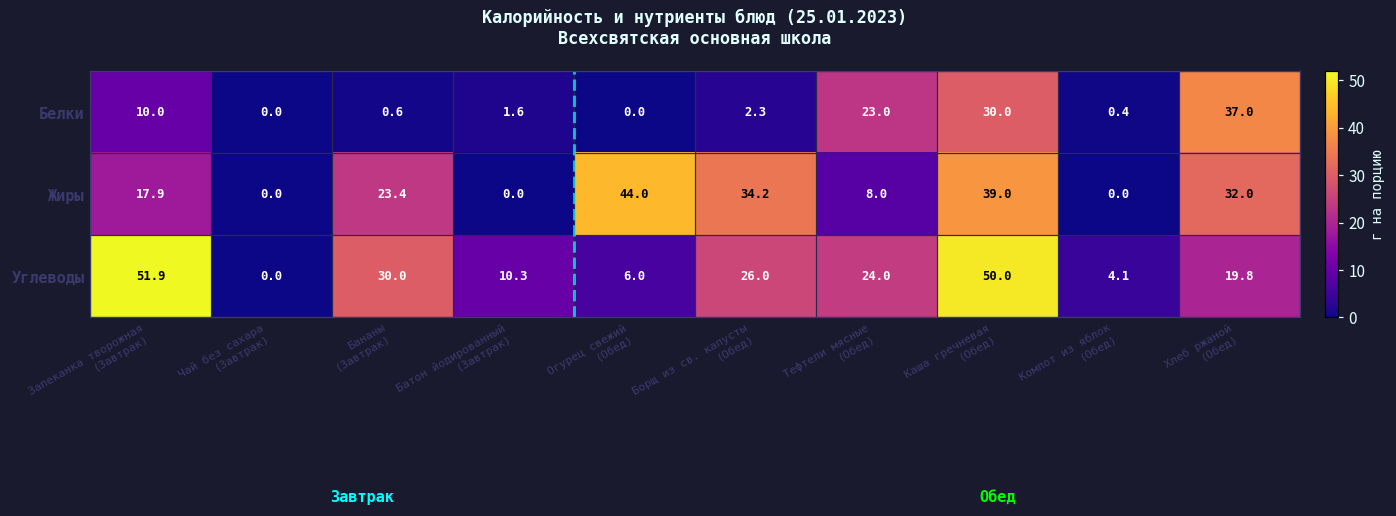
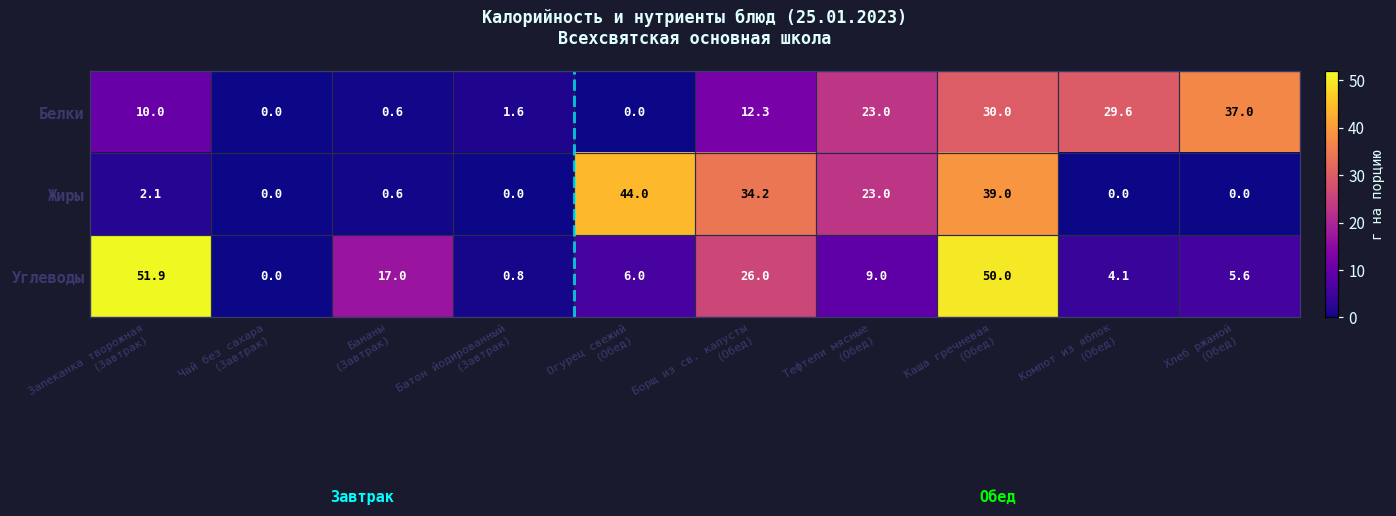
  {
    "Белки": {
      "Запеканка творожная (Завтрак)": 10.0,
      "Чай без сахара (Завтрак)": 0.0,
      "Бананы (Завтрак)": 0.6,
      "Батон йодированный (Завтрак)": 1.6,
      "Огурец свежий (Обед)": 0.0,
-     "Борщ из св. капусты (Обед)": 2.3,
+     "Борщ из св. капусты (Обед)": 12.3,
      "Тефтели мясные (Обед)": 23.0,
      "Каша гречневая (Обед)": 30.0,
-     "Компот из яблок (Обед)": 0.4,
+     "Компот из яблок (Обед)": 29.6,
      "Хлеб ржаной (Обед)": 37.0
    },
    "Жиры": {
-     "Запеканка творожная (Завтрак)": 17.9,
+     "Запеканка творожная (Завтрак)": 2.1,
      "Чай без сахара (Завтрак)": 0.0,
-     "Бананы (Завтрак)": 23.4,
+     "Бананы (Завтрак)": 0.6,
      "Батон йодированный (Завтрак)": 0.0,
      "Огурец свежий (Обед)": 44.0,
      "Борщ из св. капусты (Обед)": 34.2,
-     "Тефтели мясные (Обед)": 8.0,
+     "Тефтели мясные (Обед)": 23.0,
      "Каша гречневая (Обед)": 39.0,
      "Компот из яблок (Обед)": 0.0,
-     "Хлеб ржаной (Обед)": 32.0
+     "Хлеб ржаной (Обед)": 0.0
    },
    "Углеводы": {
      "Запеканка творожная (Завтрак)": 51.9,
      "Чай без сахара (Завтрак)": 0.0,
-     "Бананы (Завтрак)": 30.0,
-     "Батон йодированный (Завтрак)": 10.3,
+     "Бананы (Завтрак)": 17.0,
+     "Батон йодированный (Завтрак)": 0.8,
      "Огурец свежий (Обед)": 6.0,
      "Борщ из св. капусты (Обед)": 26.0,
-     "Тефтели мясные (Обед)": 24.0,
+     "Тефтели мясные (Обед)": 9.0,
      "Каша гречневая (Обед)": 50.0,
      "Компот из яблок (Обед)": 4.1,
-     "Хлеб ржаной (Обед)": 19.8
+     "Хлеб ржаной (Обед)": 5.6
    }
  }
